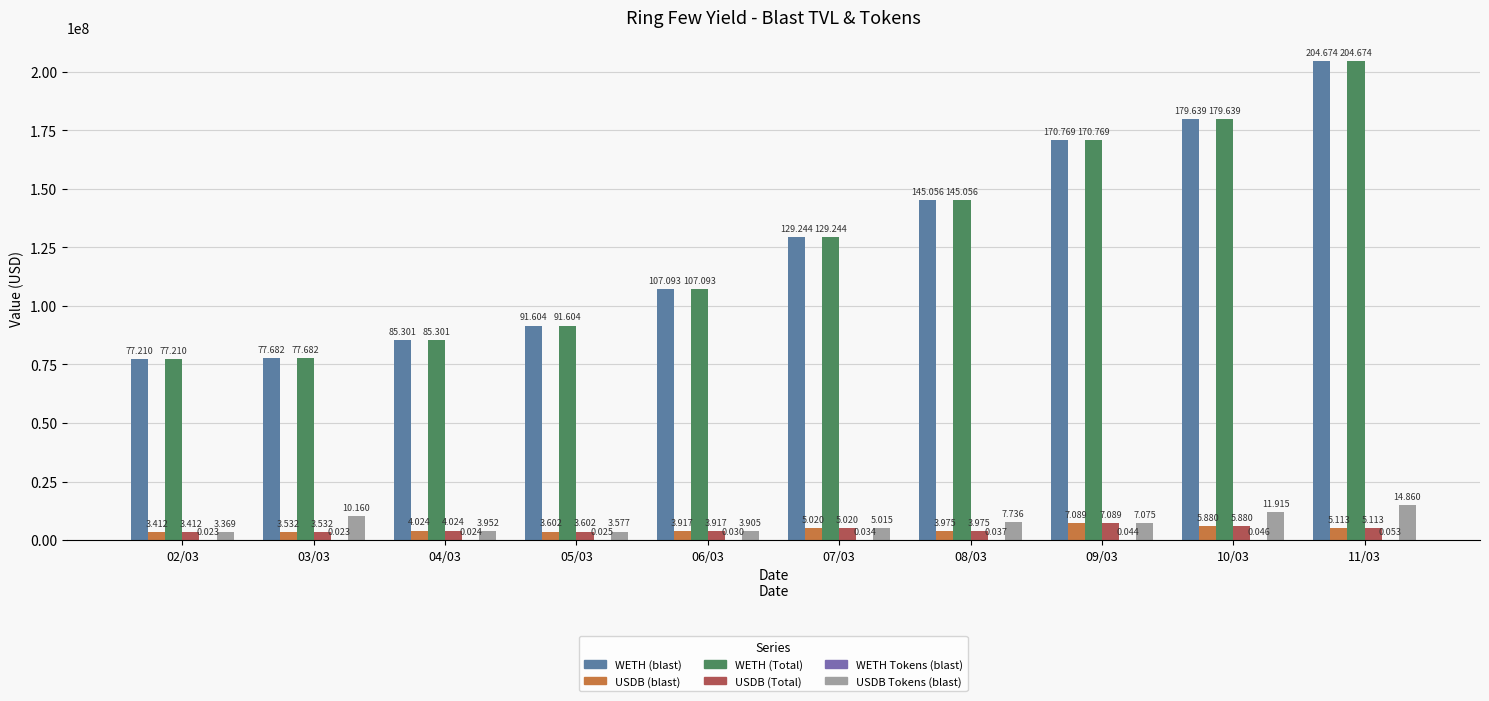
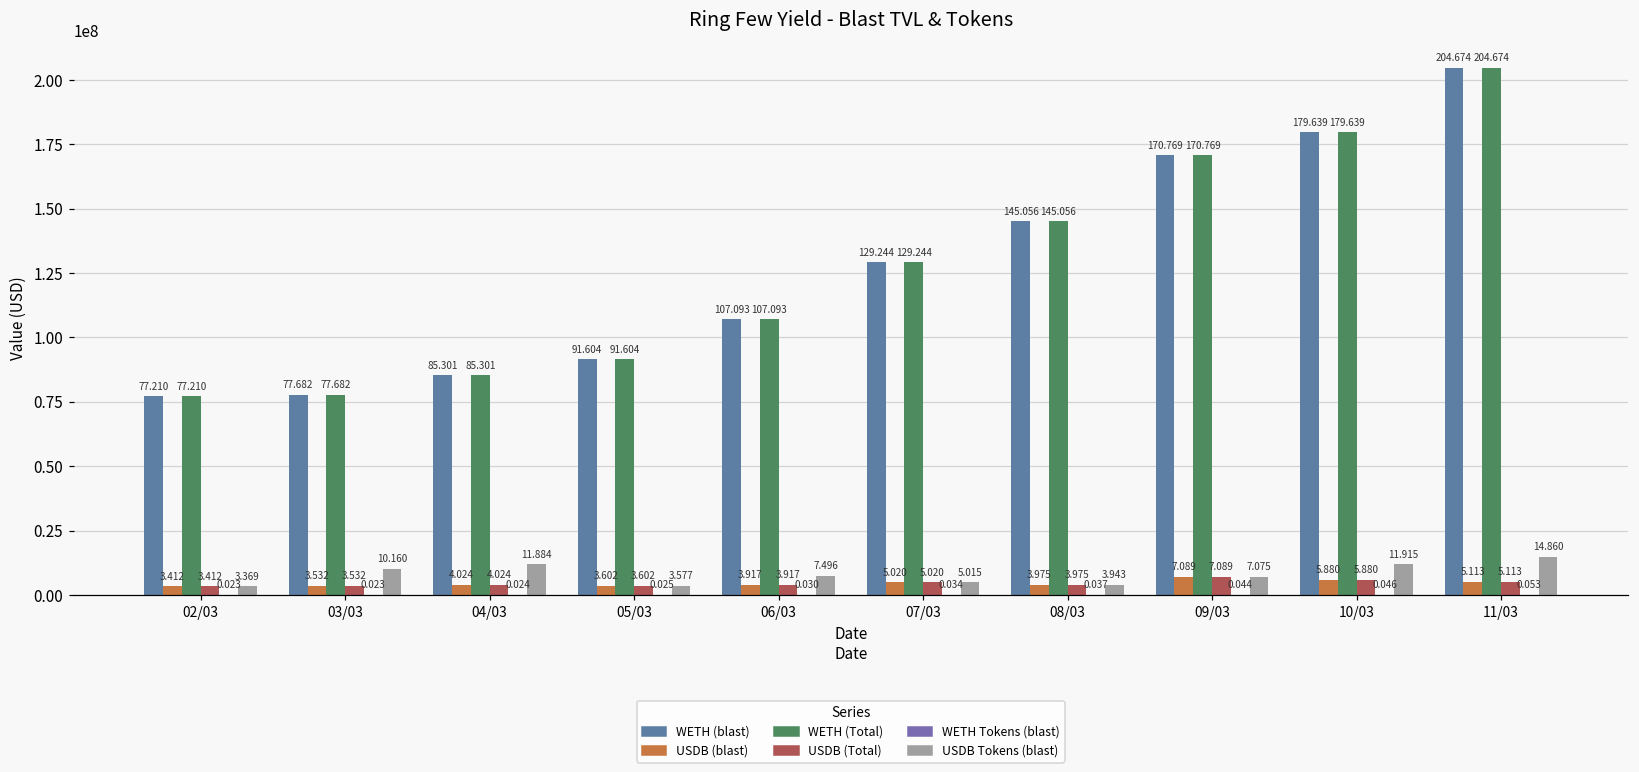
  {
    "USDB Tokens (blast)": {
-     "04/03": 3.952,
-     "06/03": 3.905,
-     "08/03": 7.736
+     "04/03": 11.884,
+     "06/03": 7.496,
+     "08/03": 3.943
    }
  }
